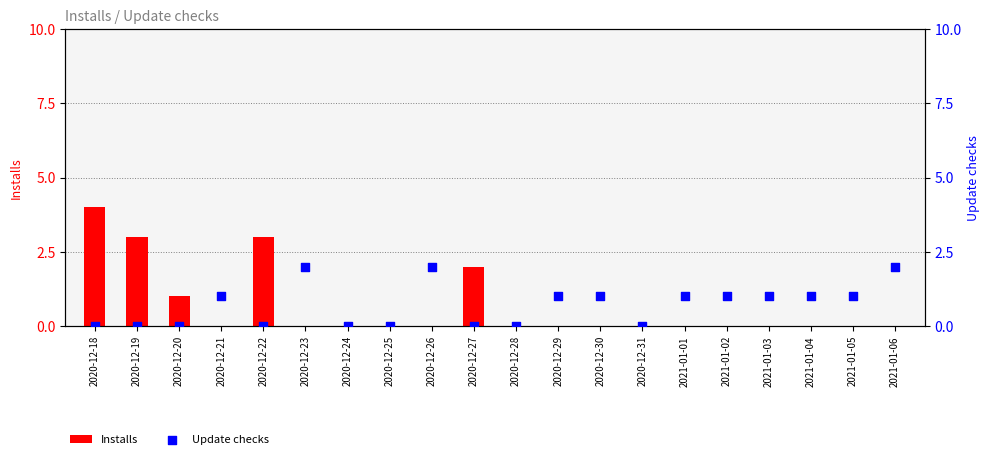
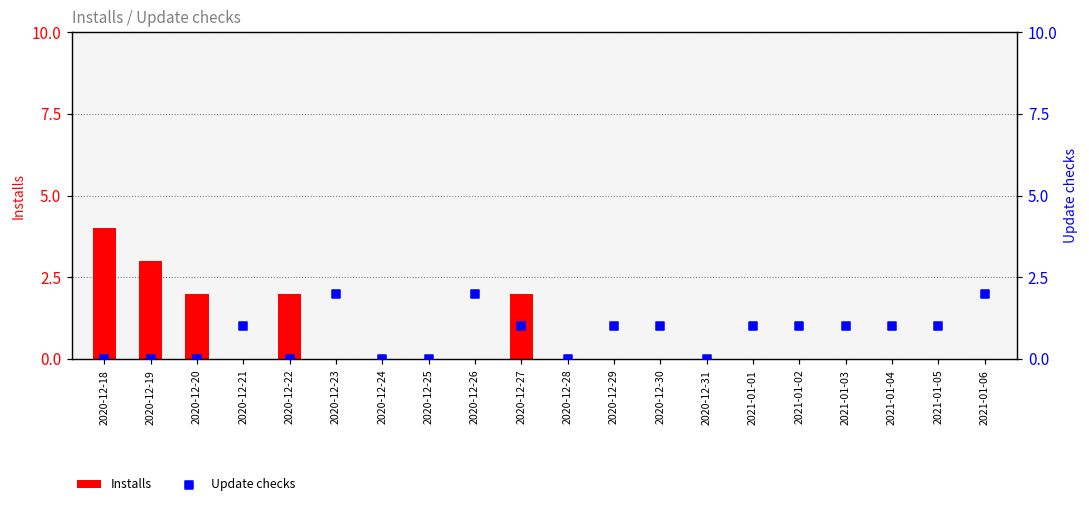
  {
    "Installs": {
      "2020-12-18": 4,
      "2020-12-19": 3,
-     "2020-12-20": 1,
+     "2020-12-20": 2,
      "2020-12-21": 0,
-     "2020-12-22": 3,
+     "2020-12-22": 2,
      "2020-12-23": 0,
      "2020-12-24": 0,
      "2020-12-25": 0,
      "2020-12-26": 0,
      "2020-12-27": 2,
      "2020-12-28": 0,
      "2020-12-29": 0,
      "2020-12-30": 0,
      "2020-12-31": 0,
      "2021-01-01": 0,
      "2021-01-02": 0,
      "2021-01-03": 0,
      "2021-01-04": 0,
      "2021-01-05": 0,
      "2021-01-06": 0
    },
    "Update checks": {
-     "2020-12-27": 0
+     "2020-12-27": 1
    }
  }
